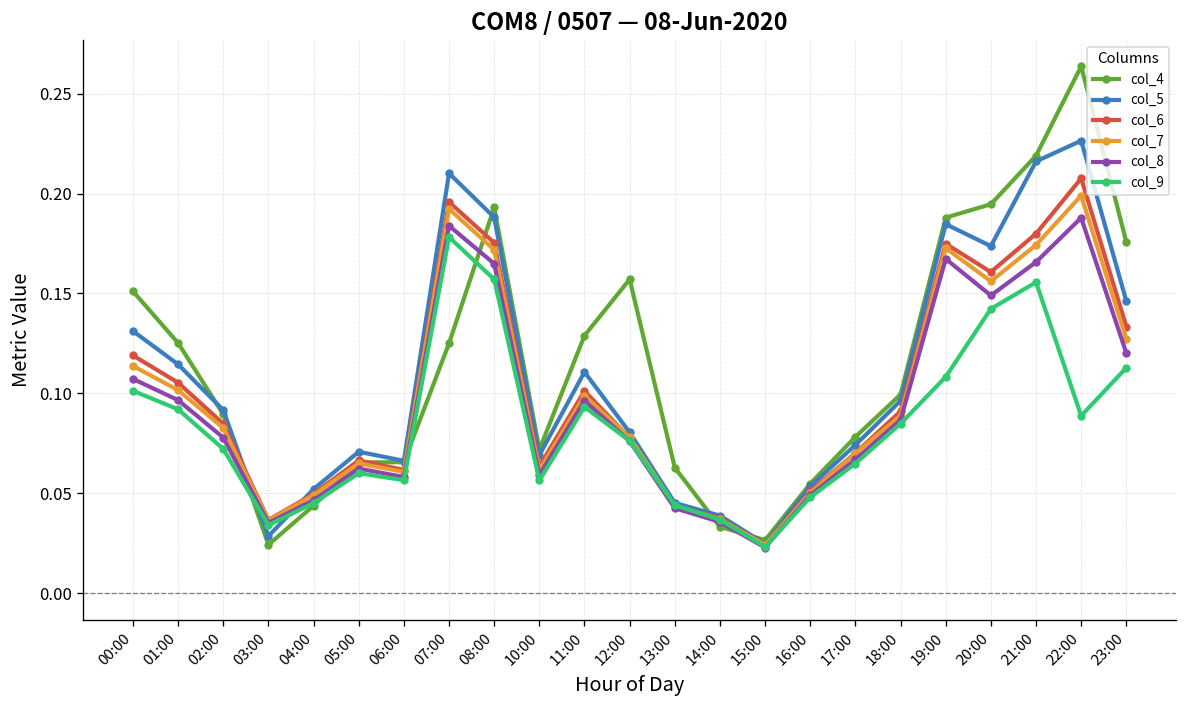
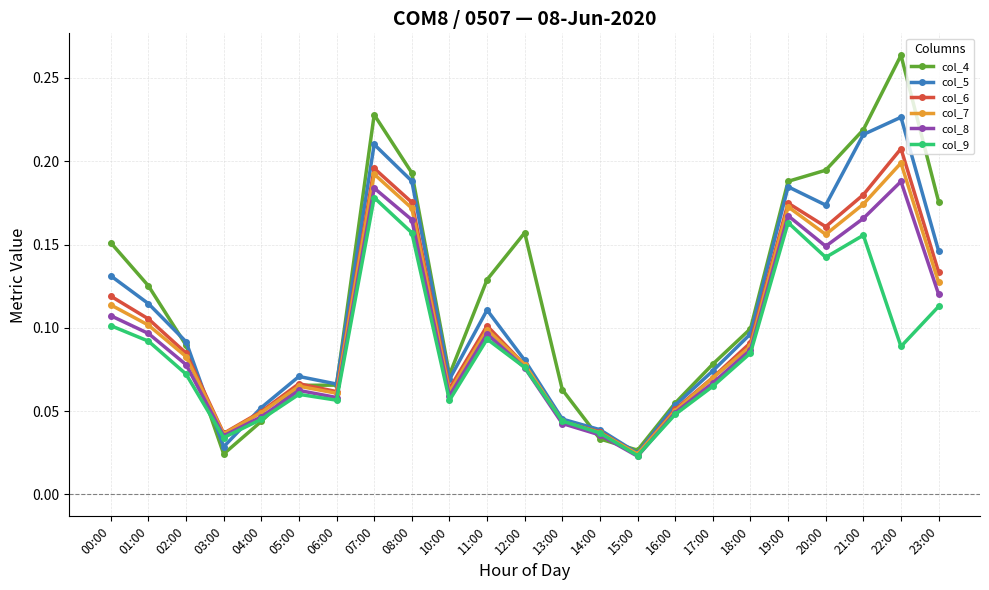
  {
    "col_4": {
      "00:00": 0.151,
      "01:00": 0.125,
      "02:00": 0.090,
      "03:00": 0.024,
-     "07:00": 0.125,
+     "07:00": 0.228,
      "08:00": 0.193,
      "10:00": 0.072,
      "11:00": 0.129,
      "12:00": 0.157,
      "13:00": 0.063,
      "14:00": 0.033,
      "15:00": 0.027,
      "17:00": 0.078,
      "18:00": 0.099,
      "19:00": 0.188,
      "20:00": 0.195,
      "21:00": 0.219,
      "22:00": 0.264,
      "23:00": 0.176
    },
    "col_5": {
      "00:00": 0.131,
      "01:00": 0.115,
      "02:00": 0.092,
      "03:00": 0.029,
      "04:00": 0.052,
      "05:00": 0.071,
      "07:00": 0.210,
      "08:00": 0.188,
      "10:00": 0.069,
      "11:00": 0.111,
      "12:00": 0.081,
      "17:00": 0.074,
      "18:00": 0.096,
      "19:00": 0.185,
      "20:00": 0.174,
      "21:00": 0.216,
      "22:00": 0.226,
      "23:00": 0.146
    },
    "col_6": {
      "00:00": 0.119,
      "01:00": 0.105,
      "02:00": 0.085,
      "07:00": 0.196,
      "08:00": 0.175,
      "10:00": 0.063,
      "11:00": 0.101,
      "18:00": 0.091,
      "19:00": 0.175,
      "20:00": 0.161,
      "21:00": 0.180,
      "22:00": 0.208,
      "23:00": 0.133
    },
    "col_7": {
      "00:00": 0.114,
      "01:00": 0.102,
      "02:00": 0.083,
      "07:00": 0.192,
      "08:00": 0.172,
      "10:00": 0.062,
      "11:00": 0.099,
      "18:00": 0.089,
      "19:00": 0.173,
      "20:00": 0.156,
      "21:00": 0.174,
      "22:00": 0.199,
      "23:00": 0.127
    },
    "col_8": {
      "00:00": 0.107,
      "01:00": 0.097,
      "02:00": 0.078,
      "05:00": 0.062,
      "06:00": 0.058,
      "07:00": 0.184,
      "08:00": 0.165,
      "10:00": 0.059,
      "11:00": 0.096,
      "17:00": 0.067,
      "18:00": 0.087,
      "19:00": 0.167,
      "20:00": 0.149,
      "21:00": 0.166,
      "22:00": 0.188,
      "23:00": 0.120
    },
    "col_9": {
      "00:00": 0.101,
      "01:00": 0.092,
      "02:00": 0.072,
      "05:00": 0.060,
      "06:00": 0.057,
      "07:00": 0.178,
      "08:00": 0.157,
      "10:00": 0.056,
      "11:00": 0.093,
      "17:00": 0.065,
      "18:00": 0.085,
-     "19:00": 0.108,
+     "19:00": 0.163,
      "20:00": 0.142,
      "21:00": 0.156,
      "22:00": 0.089,
      "23:00": 0.113
    }
  }
